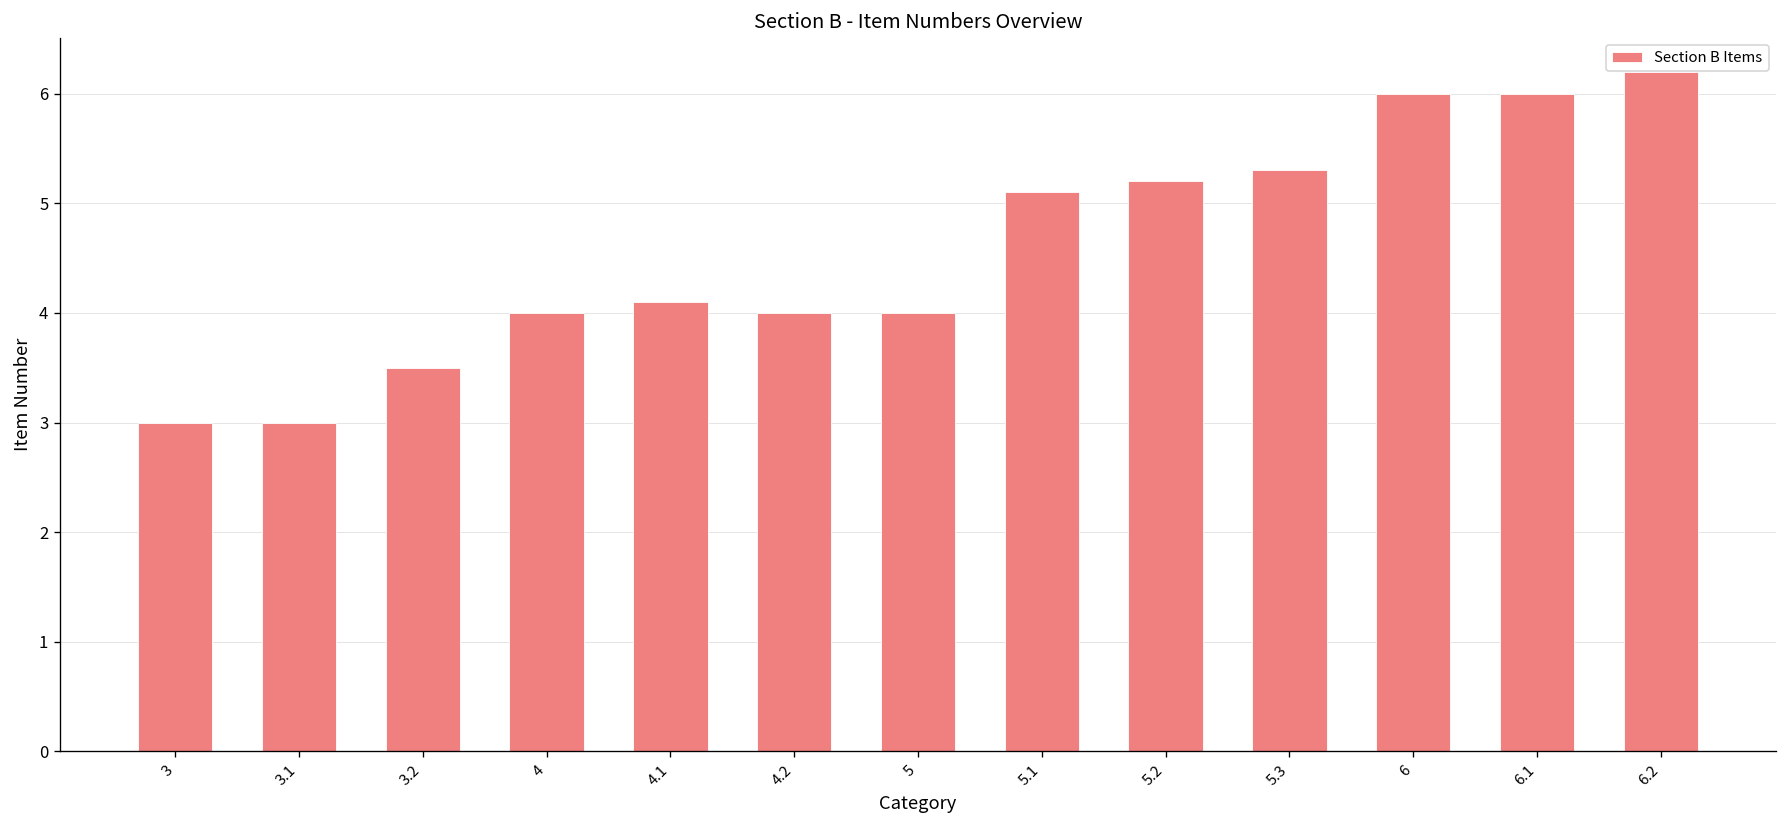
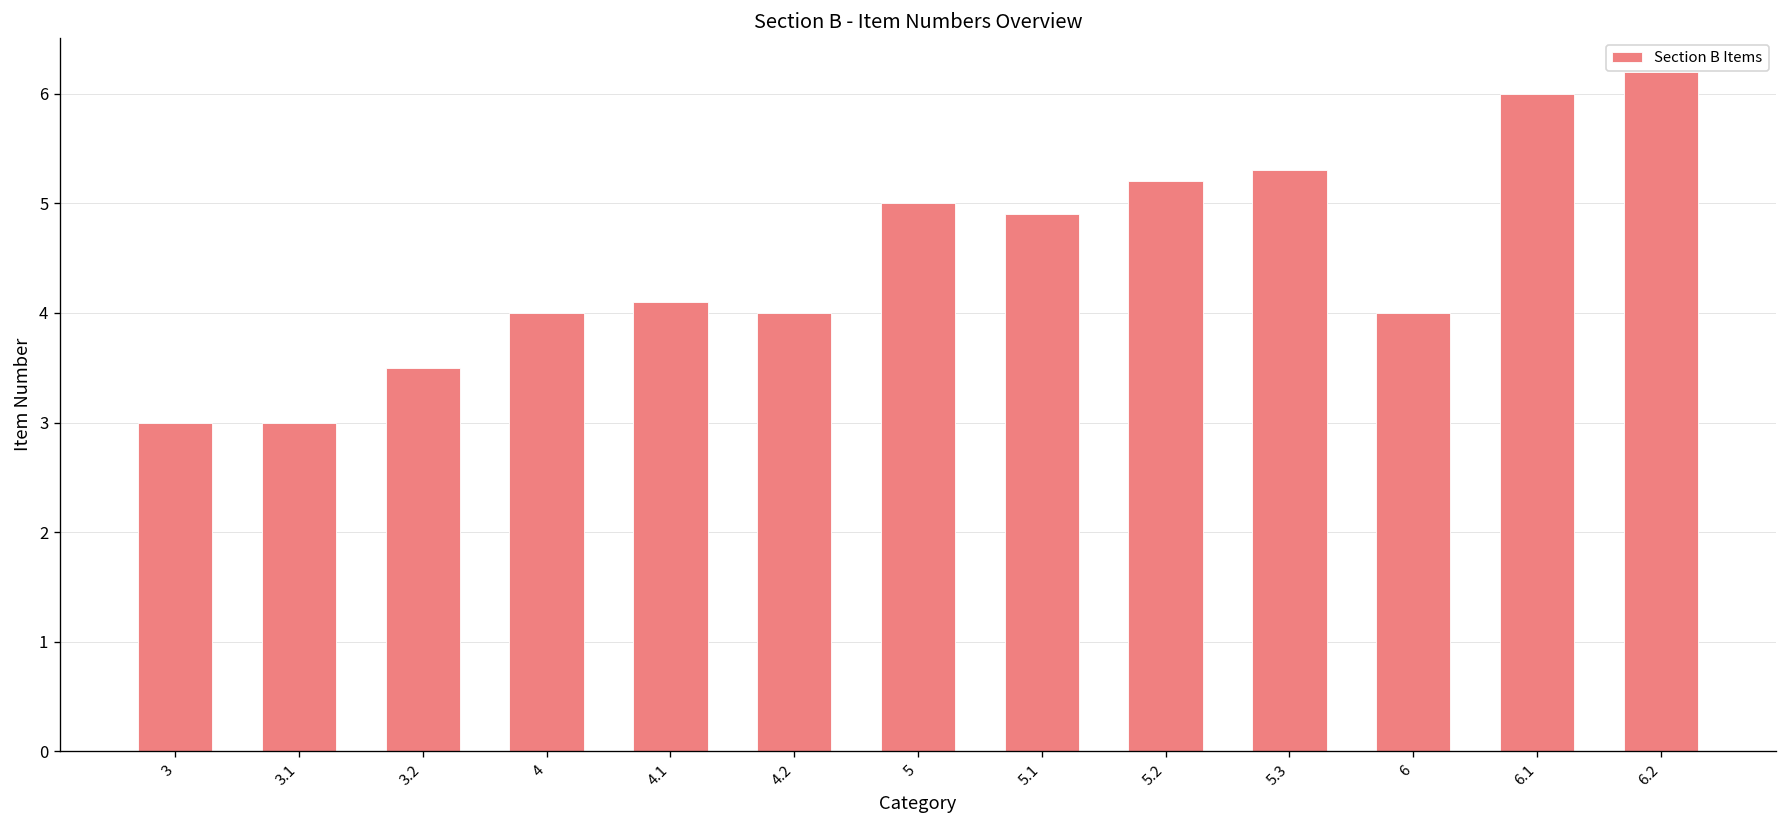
  {
    "3": 3.0,
    "3.1": 3.0,
    "3.2": 3.5,
    "4": 4.0,
    "4.1": 4.1,
    "4.2": 4.0,
-   "5": 4,
-   "5.1": 5.1,
+   "5": 5,
+   "5.1": 4.9,
    "5.2": 5.2,
    "5.3": 5.3,
-   "6": 6,
+   "6": 4,
    "6.1": 6.0
  }
